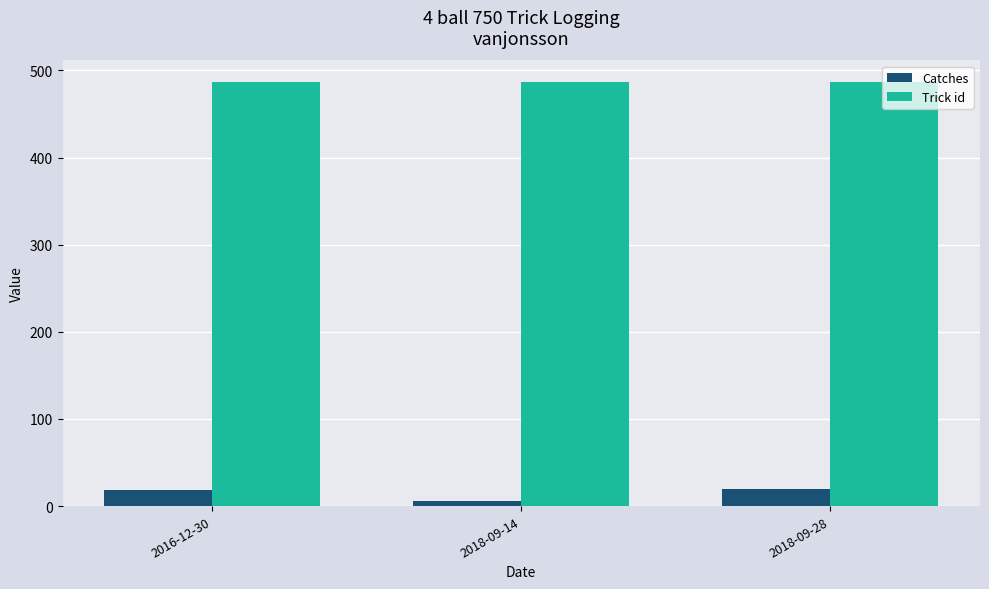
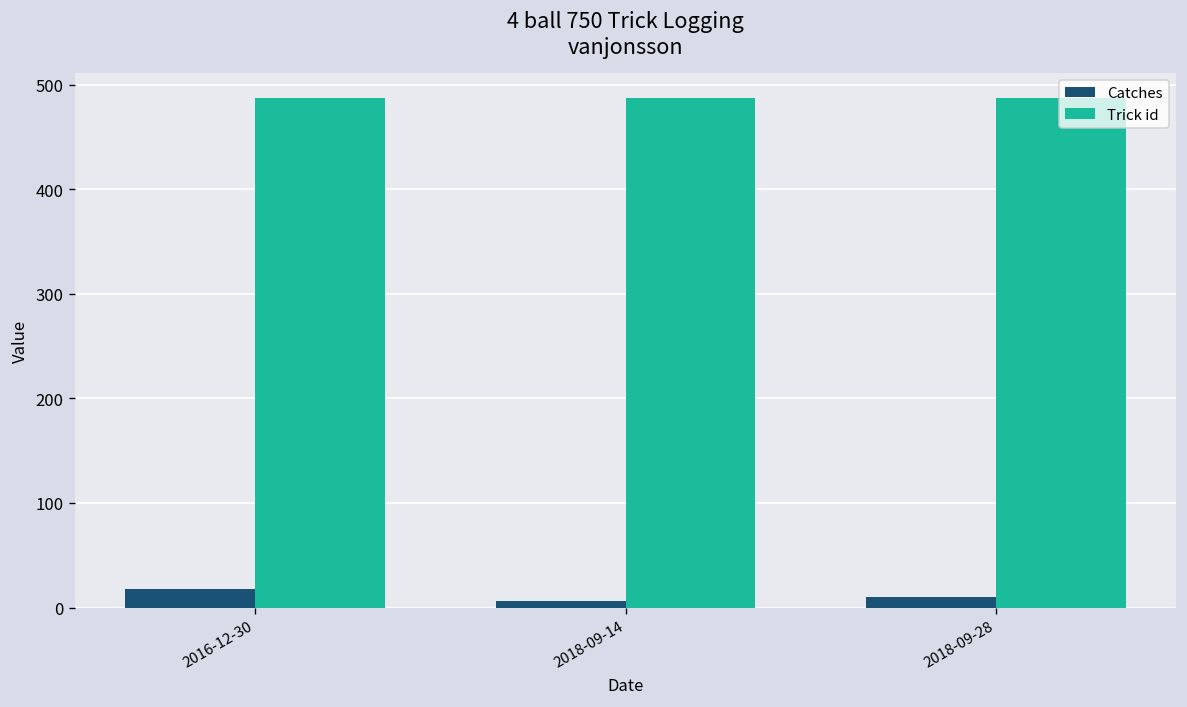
  {
    "Catches": {
      "2016-12-30": 20,
      "2018-09-14": 10,
-     "2018-09-28": 20
+     "2018-09-28": 10
    },
    "Trick id": {
      "2016-12-30": 490,
      "2018-09-14": 490
    }
  }
